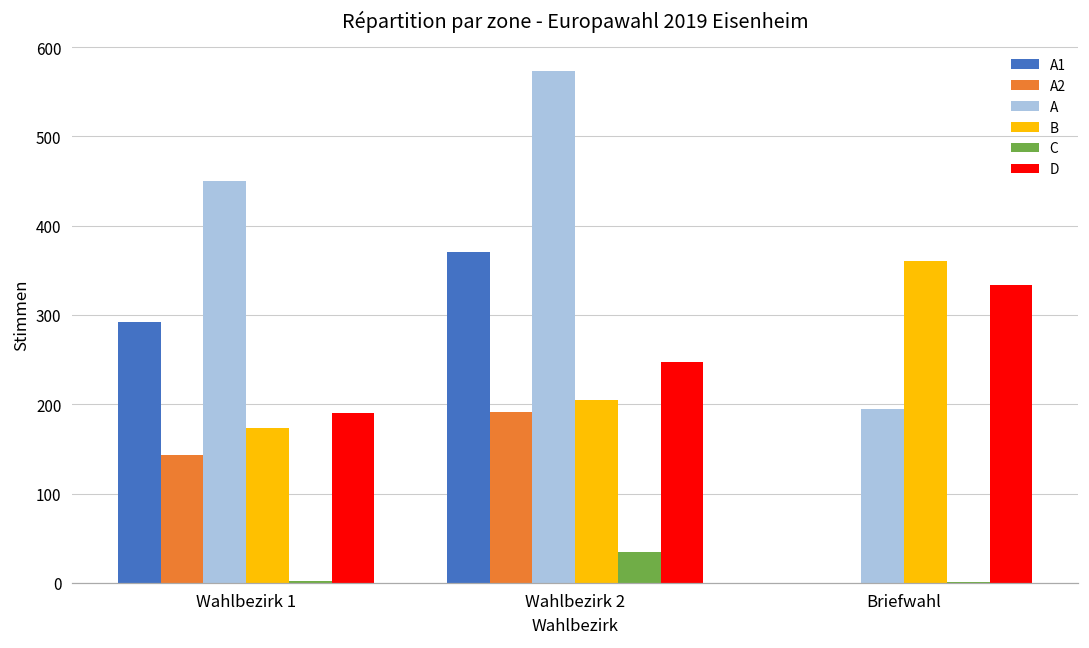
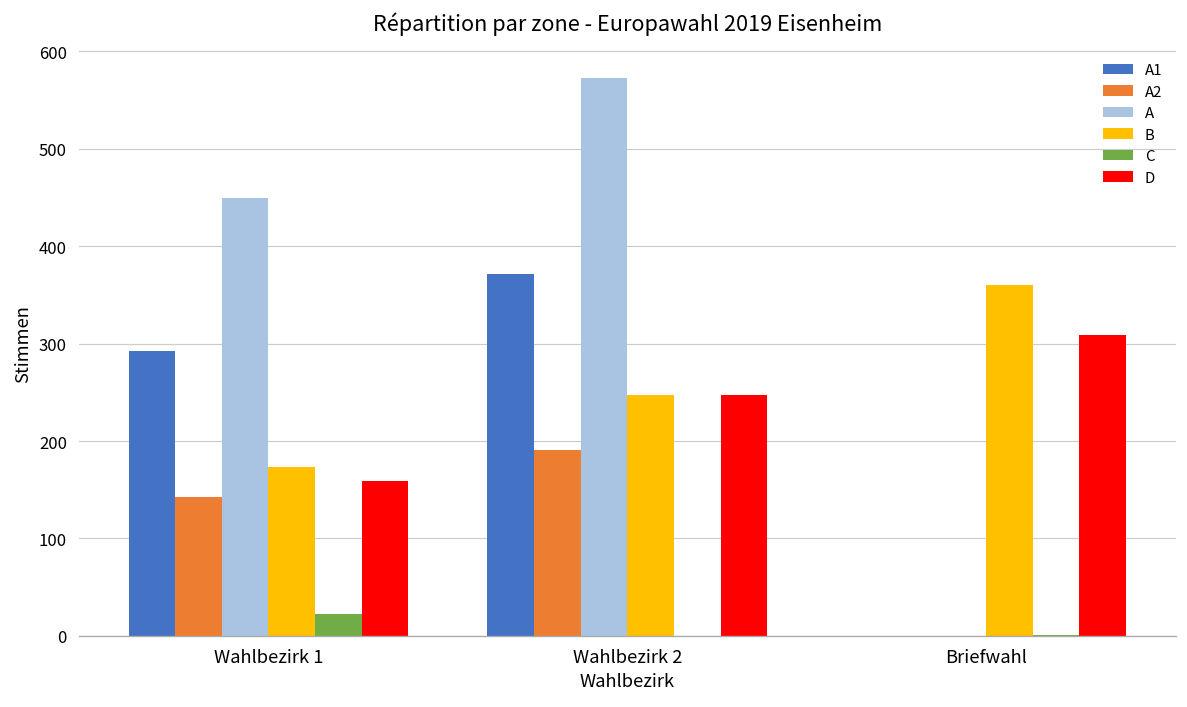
  {
    "A1": {
      "Wahlbezirk 1": 290,
      "Wahlbezirk 2": 370,
      "Briefwahl": 0
    },
    "A2": {
      "Wahlbezirk 1": 140,
      "Wahlbezirk 2": 190,
      "Briefwahl": 0
    },
    "A": {
      "Wahlbezirk 1": 450,
      "Wahlbezirk 2": 570,
-     "Briefwahl": 200
+     "Briefwahl": 0
    },
    "B": {
      "Wahlbezirk 1": 170,
-     "Wahlbezirk 2": 210,
+     "Wahlbezirk 2": 250,
      "Briefwahl": 360
    },
    "C": {
-     "Wahlbezirk 1": 0,
-     "Wahlbezirk 2": 30
+     "Wahlbezirk 1": 20,
+     "Wahlbezirk 2": 0
    },
    "D": {
-     "Wahlbezirk 1": 190,
+     "Wahlbezirk 1": 160,
      "Wahlbezirk 2": 250,
-     "Briefwahl": 330
+     "Briefwahl": 310
    }
  }
